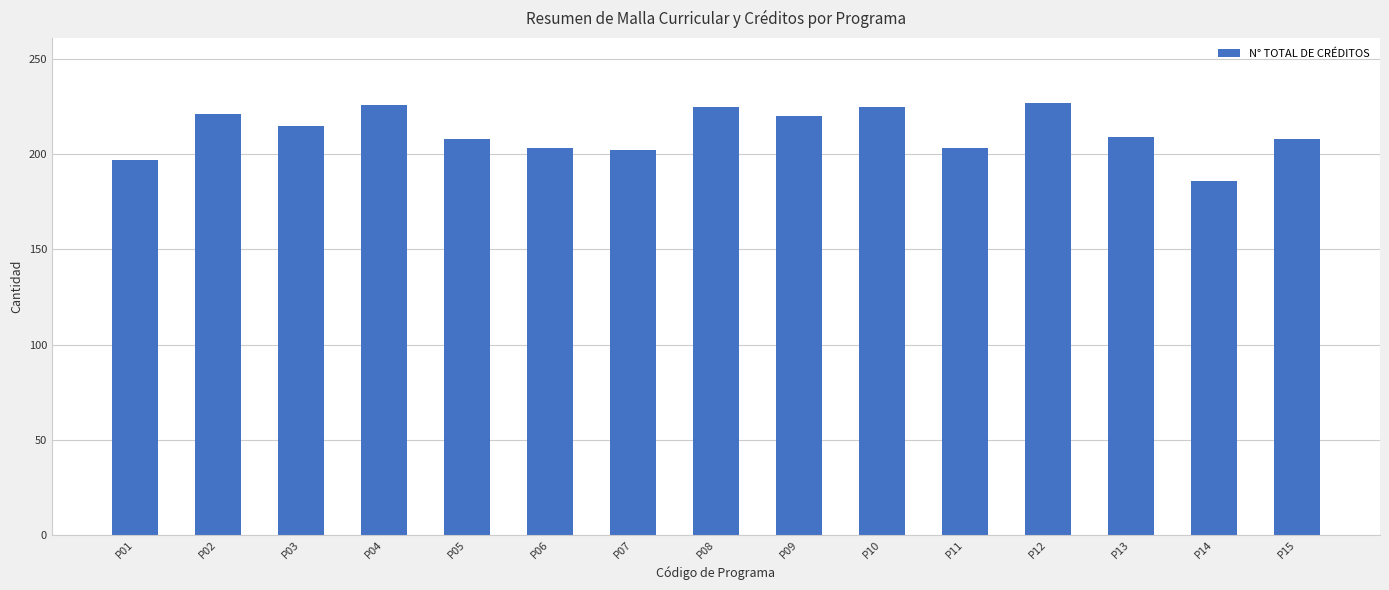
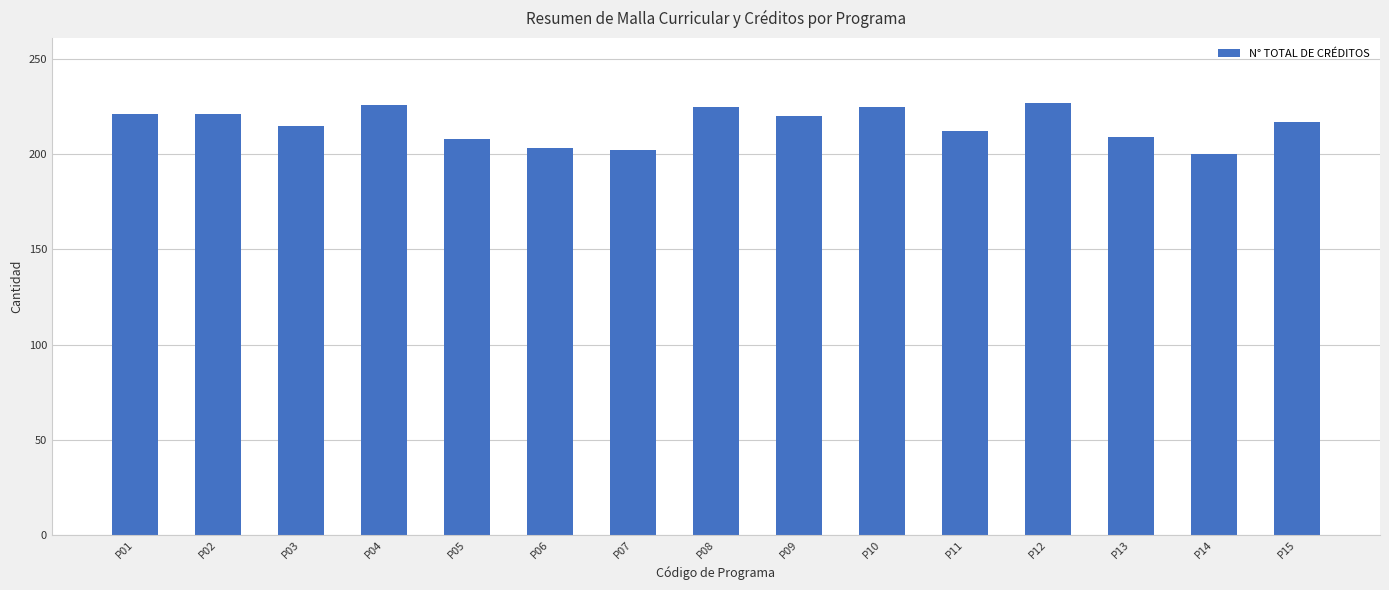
  {
-   "P01": 197,
+   "P01": 221,
    "P02": 221,
    "P03": 215,
    "P04": 226,
    "P05": 208,
    "P06": 203,
    "P07": 202,
    "P08": 225,
    "P09": 220,
    "P10": 225,
-   "P11": 203,
+   "P11": 212,
    "P12": 227,
    "P13": 209,
-   "P14": 186,
-   "P15": 208
+   "P14": 200,
+   "P15": 217
  }
